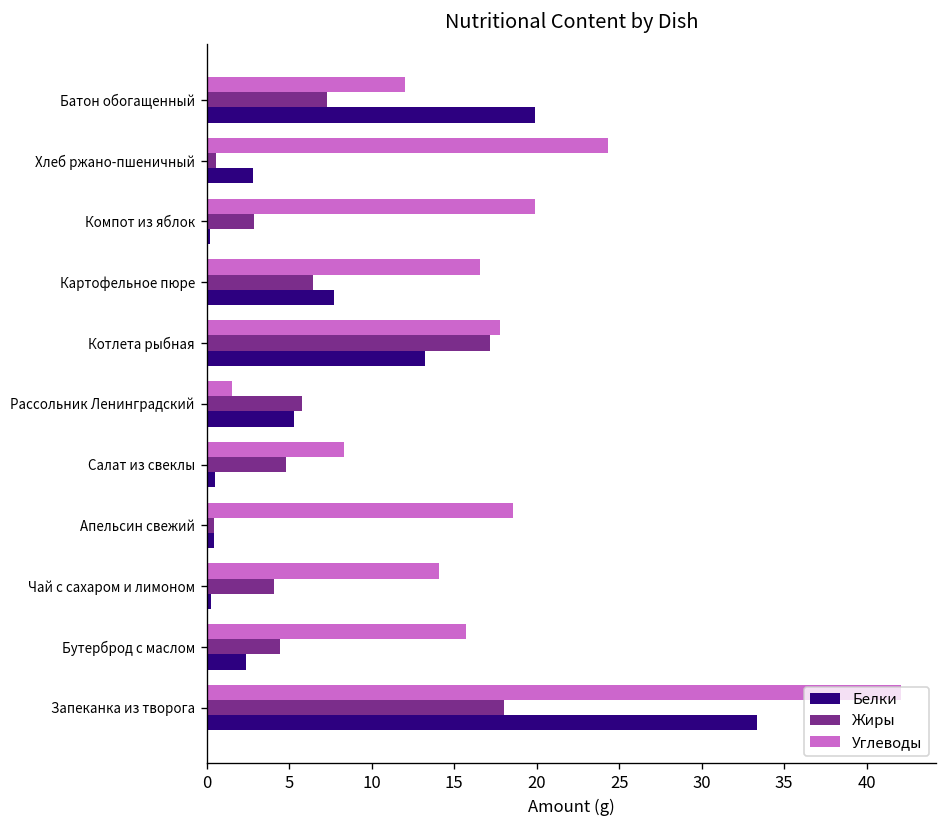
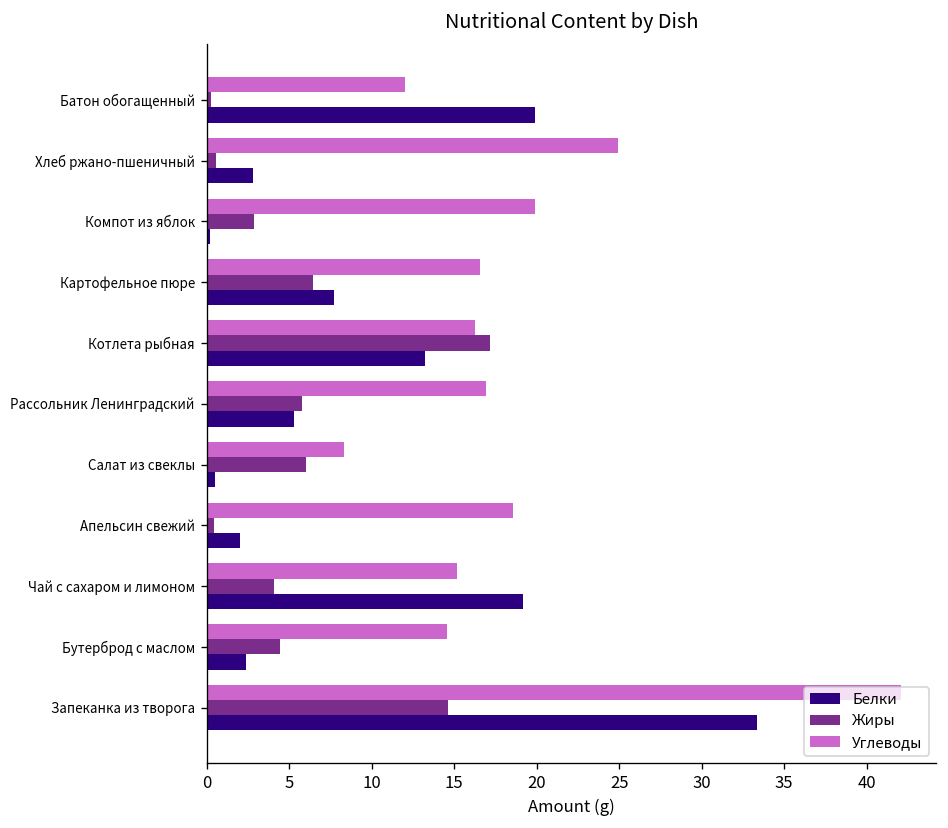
  {
    "Белки": {
      "Батон обогащенный": 19.9,
      "Хлеб ржано-пшеничный": 2.8,
      "Компот из яблок": 0.2,
      "Картофельное пюре": 7.7,
      "Котлета рыбная": 13.2,
      "Рассольник Ленинградский": 5.3,
      "Салат из свеклы": 0.5,
-     "Апельсин свежий": 0.5,
-     "Чай с сахаром и лимоном": 0.3,
+     "Апельсин свежий": 2.1,
+     "Чай с сахаром и лимоном": 19.2,
      "Бутерброд с маслом": 2.4,
      "Запеканка из творога": 33.4
    },
    "Жиры": {
-     "Батон обогащенный": 7.3,
+     "Батон обогащенный": 0.3,
      "Хлеб ржано-пшеничный": 0.6,
      "Компот из яблок": 2.9,
      "Картофельное пюре": 6.5,
      "Котлета рыбная": 17.2,
      "Рассольник Ленинградский": 5.8,
-     "Салат из свеклы": 4.8,
+     "Салат из свеклы": 6.0,
      "Апельсин свежий": 0.5,
      "Чай с сахаром и лимоном": 4.1,
      "Бутерброд с маслом": 4.4,
-     "Запеканка из творога": 18.0
+     "Запеканка из творога": 14.6
    },
    "Углеводы": {
      "Батон обогащенный": 12.0,
-     "Хлеб ржано-пшеничный": 24.3,
+     "Хлеб ржано-пшеничный": 25.0,
      "Компот из яблок": 19.9,
      "Картофельное пюре": 16.6,
-     "Котлета рыбная": 17.8,
-     "Рассольник Ленинградский": 1.5,
+     "Котлета рыбная": 16.3,
+     "Рассольник Ленинградский": 16.9,
      "Салат из свеклы": 8.4,
      "Апельсин свежий": 18.6,
-     "Чай с сахаром и лимоном": 14.1,
-     "Бутерброд с маслом": 15.7
+     "Чай с сахаром и лимоном": 15.2,
+     "Бутерброд с маслом": 14.6
    }
  }
